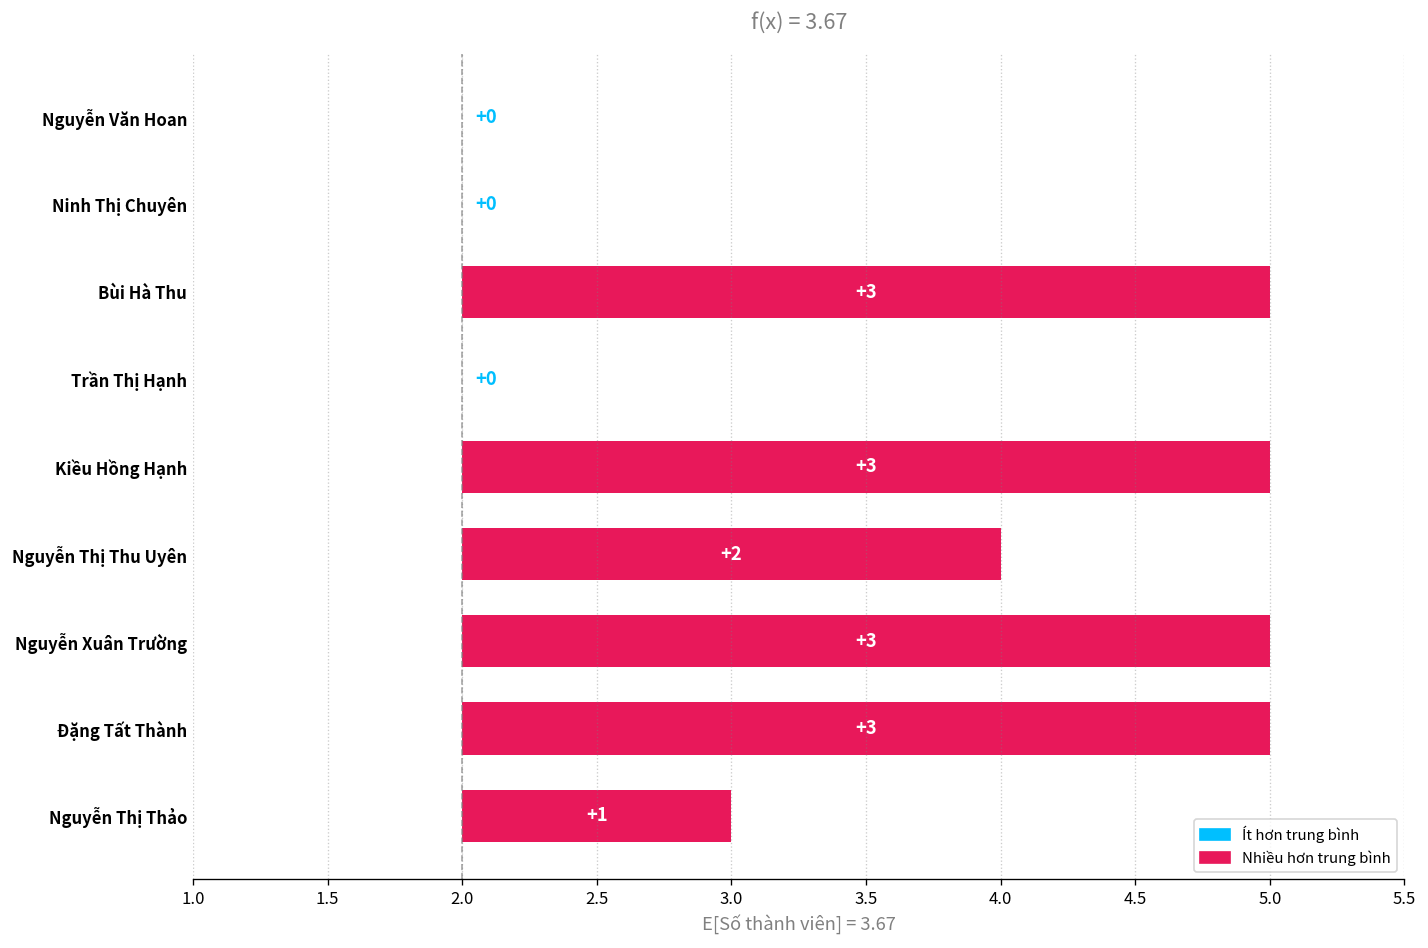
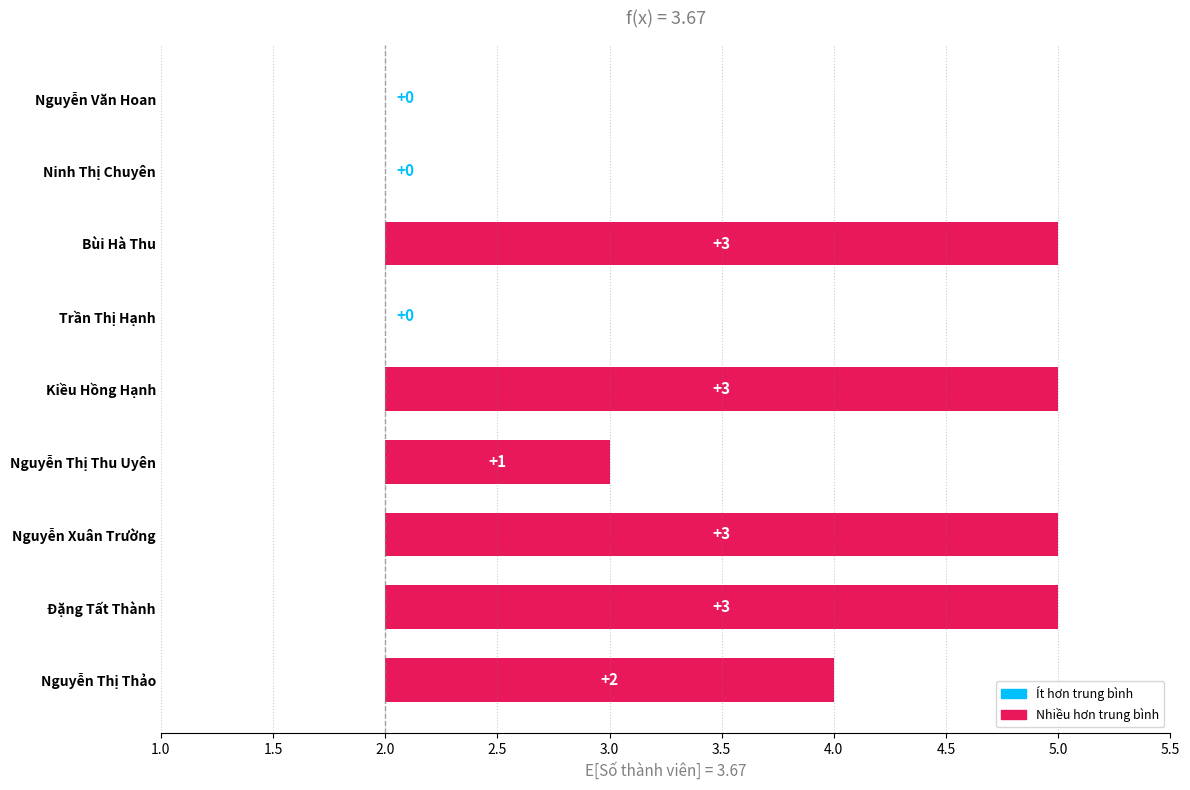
  {
    "Nguyễn Văn Hoan": "+0",
    "Ninh Thị Chuyên": "+0",
    "Bùi Hà Thu": "+3",
    "Trần Thị Hạnh": "+0",
    "Kiều Hồng Hạnh": "+3",
-   "Nguyễn Thị Thu Uyên": "+2",
+   "Nguyễn Thị Thu Uyên": "+1",
    "Nguyễn Xuân Trường": "+3",
    "Đặng Tất Thành": "+3",
-   "Nguyễn Thị Thảo": "+1"
+   "Nguyễn Thị Thảo": "+2"
  }
